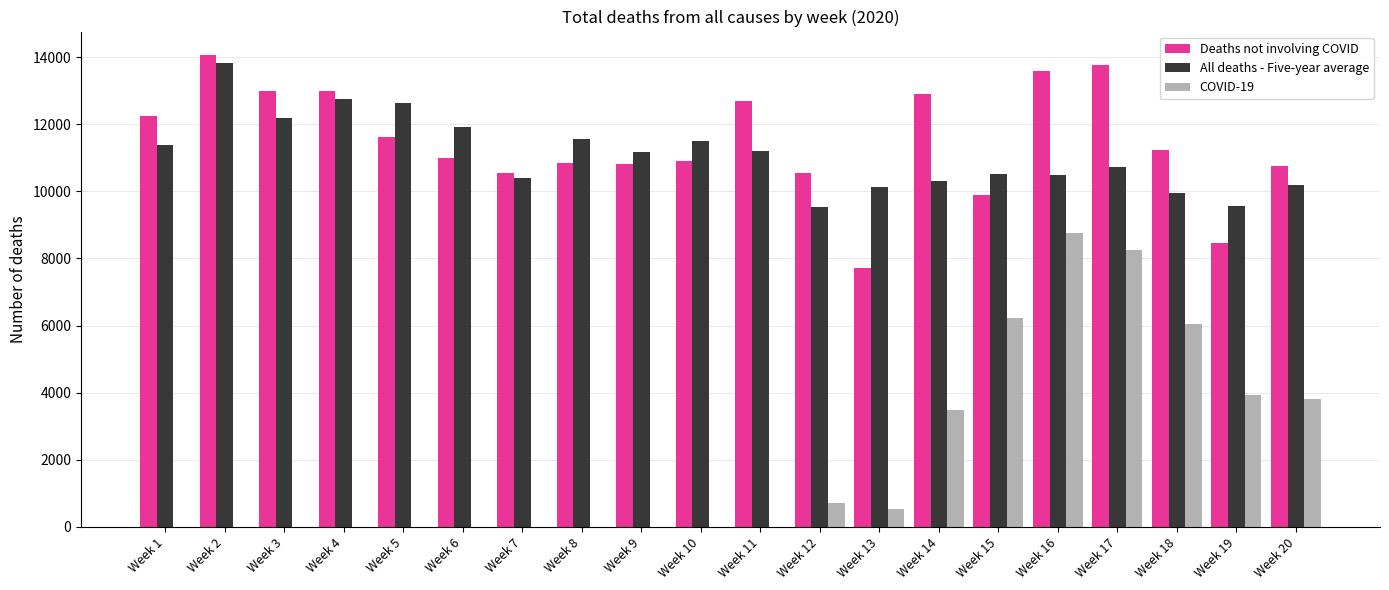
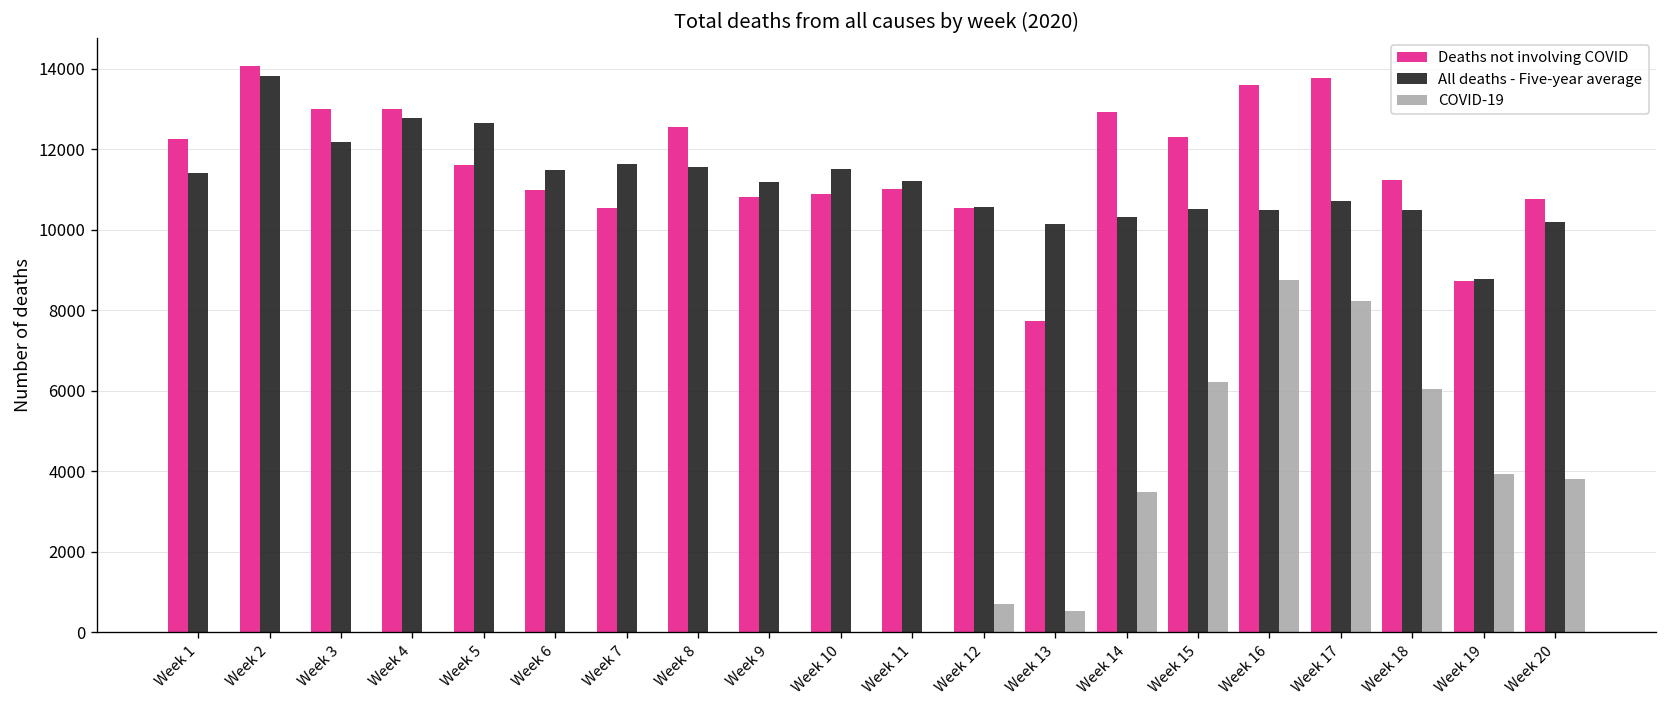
  {
    "Deaths not involving COVID": {
      "Week 1": 12300,
      "Week 2": 14100,
      "Week 3": 13000,
      "Week 4": 13000,
      "Week 5": 11600,
      "Week 6": 11000,
      "Week 7": 10500,
-     "Week 8": 10800,
+     "Week 8": 12600,
      "Week 9": 10800,
      "Week 10": 10900,
-     "Week 11": 12700,
+     "Week 11": 11000,
      "Week 12": 10500,
      "Week 13": 7700,
      "Week 14": 12900,
-     "Week 15": 9900,
+     "Week 15": 12300,
      "Week 16": 13600,
      "Week 17": 13800,
      "Week 18": 11200,
-     "Week 19": 8500,
+     "Week 19": 8700,
      "Week 20": 10800
    },
    "All deaths - Five-year average": {
      "Week 1": 11400,
      "Week 2": 13800,
      "Week 3": 12200,
      "Week 4": 12800,
      "Week 5": 12600,
-     "Week 6": 11900,
-     "Week 7": 10400,
+     "Week 6": 11500,
+     "Week 7": 11600,
      "Week 8": 11500,
      "Week 9": 11200,
      "Week 10": 11500,
      "Week 11": 11200,
-     "Week 12": 9500,
+     "Week 12": 10600,
      "Week 13": 10100,
      "Week 14": 10300,
      "Week 15": 10500,
      "Week 16": 10500,
      "Week 17": 10700,
-     "Week 18": 9900,
-     "Week 19": 9600,
+     "Week 18": 10500,
+     "Week 19": 8800,
      "Week 20": 10200
    },
    "COVID-19": {
      "Week 1": 0,
      "Week 2": 0,
      "Week 3": 0,
      "Week 4": 0,
      "Week 5": 0,
      "Week 6": 0,
      "Week 7": 0,
      "Week 8": 0,
      "Week 9": 0,
      "Week 10": 0,
      "Week 12": 700,
      "Week 13": 500,
      "Week 14": 3500,
      "Week 15": 6200,
      "Week 16": 8800,
      "Week 17": 8200,
      "Week 18": 6000,
      "Week 19": 3900,
      "Week 20": 3800
    }
  }
